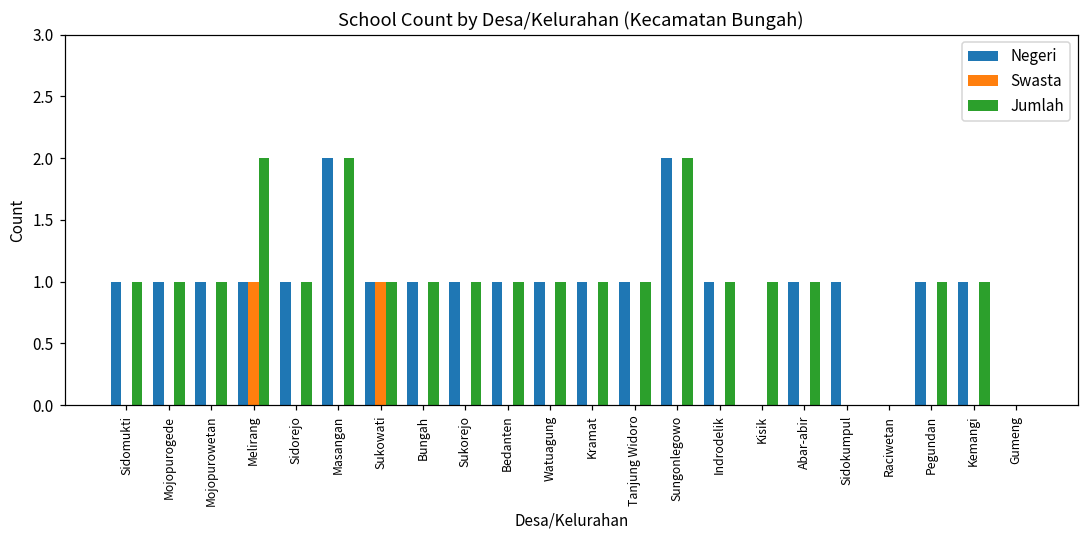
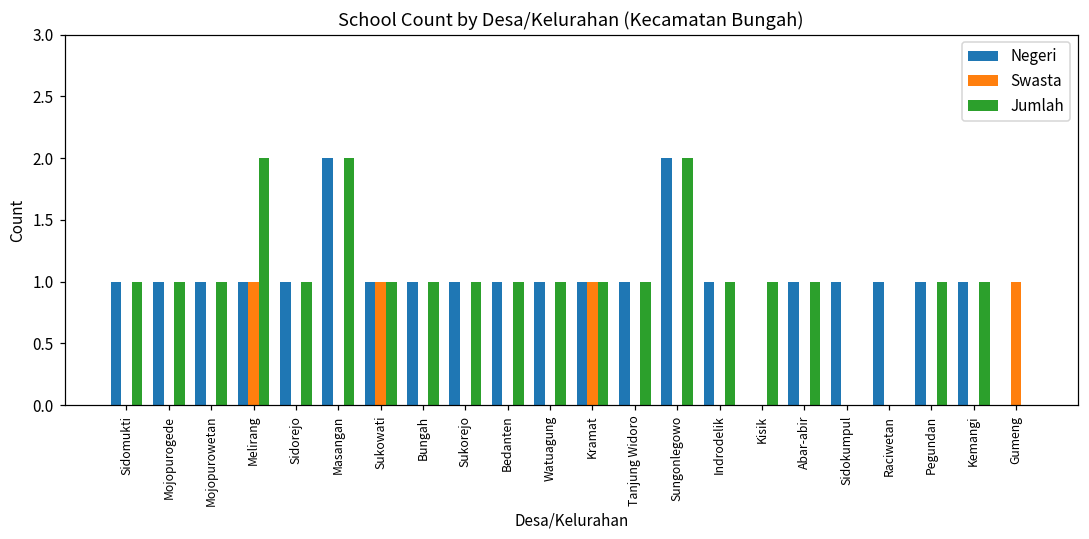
  {
    "Negeri": {
      "Sidomukti": 1,
      "Mojopurogede": 1,
      "Mojopurowetan": 1,
      "Melirang": 1,
      "Sidorejo": 1,
      "Masangan": 2,
      "Sukowati": 1,
      "Bungah": 1,
      "Sukorejo": 1,
      "Bedanten": 1,
      "Watuagung": 1,
      "Kramat": 1,
      "Tanjung Widoro": 1,
      "Sungonlegowo": 2,
      "Indrodelik": 1,
      "Kisik": 0,
      "Abar-abir": 1,
      "Sidokumpul": 1,
-     "Raciwetan": 0,
+     "Raciwetan": 1,
      "Pegundan": 1,
      "Kemangi": 1,
      "Gumeng": 0
    },
    "Swasta": {
      "Sidomukti": 0,
      "Mojopurogede": 0,
      "Mojopurowetan": 0,
      "Melirang": 1,
      "Sidorejo": 0,
      "Masangan": 0,
      "Sukowati": 1,
      "Bungah": 0,
      "Sukorejo": 0,
      "Bedanten": 0,
      "Watuagung": 0,
-     "Kramat": 0,
+     "Kramat": 1,
      "Tanjung Widoro": 0,
      "Sungonlegowo": 0,
      "Indrodelik": 0,
      "Kisik": 0,
      "Abar-abir": 0,
      "Sidokumpul": 0,
      "Raciwetan": 0,
      "Pegundan": 0,
      "Kemangi": 0,
-     "Gumeng": 0
+     "Gumeng": 1
    },
    "Jumlah": {
      "Sidomukti": 1,
      "Mojopurogede": 1,
      "Mojopurowetan": 1,
      "Melirang": 2,
      "Sidorejo": 1,
      "Masangan": 2,
      "Sukowati": 1,
      "Bungah": 1,
      "Sukorejo": 1,
      "Bedanten": 1,
      "Watuagung": 1,
      "Kramat": 1,
      "Tanjung Widoro": 1,
      "Sungonlegowo": 2,
      "Indrodelik": 1,
      "Kisik": 1,
      "Abar-abir": 1,
      "Sidokumpul": 0,
      "Raciwetan": 0,
      "Pegundan": 1,
      "Kemangi": 1,
      "Gumeng": 0
    }
  }
